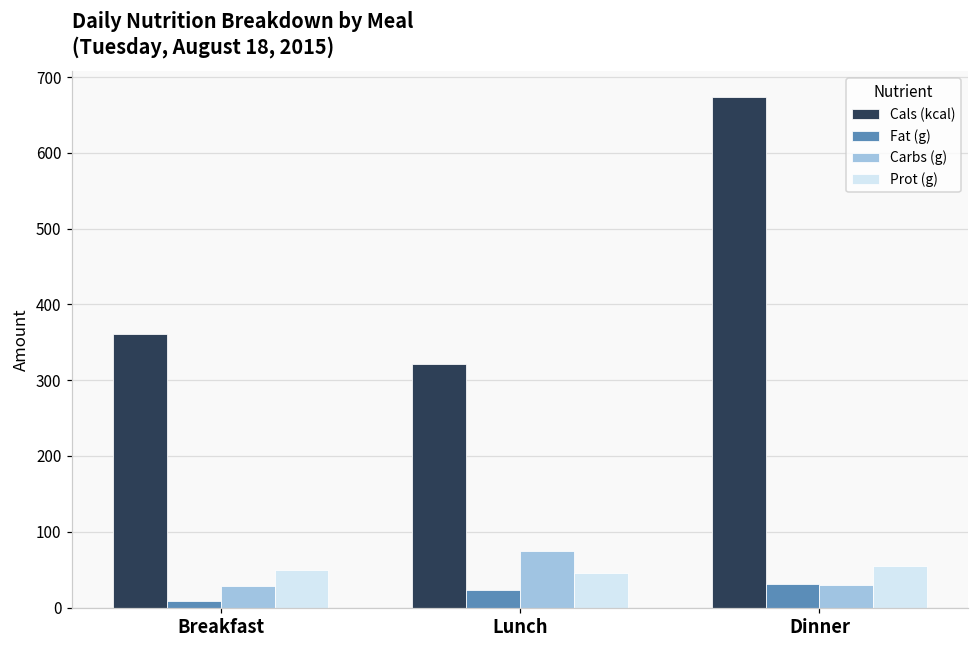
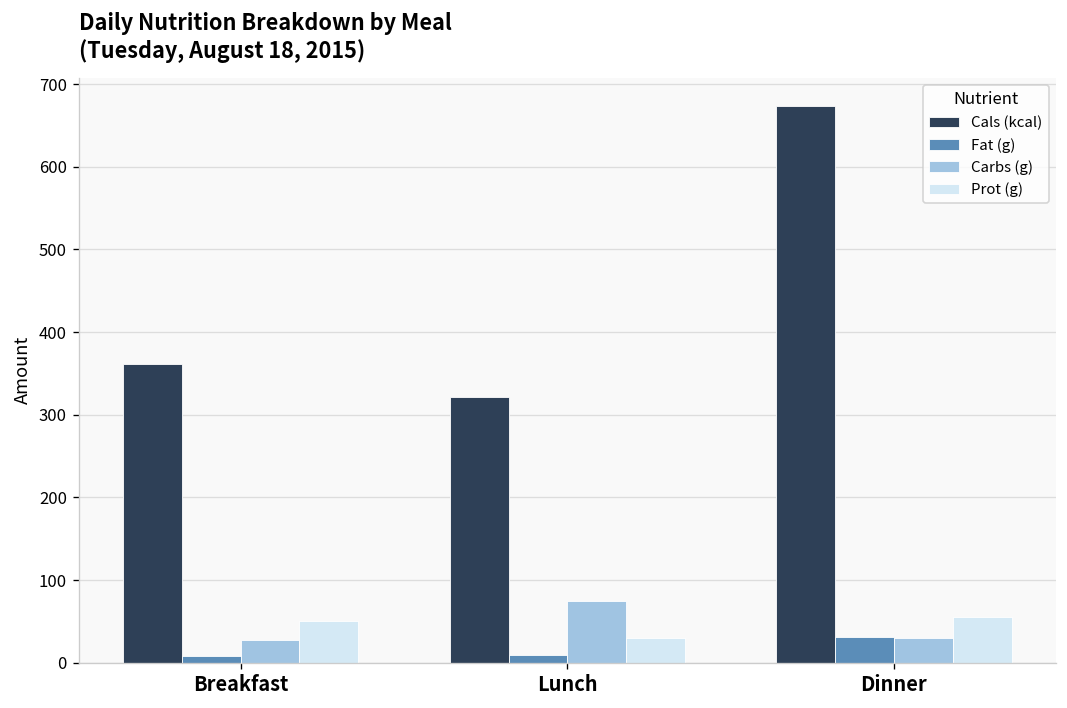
  {
    "Cals (kcal)": {
      "Breakfast": 360,
      "Lunch": 320,
      "Dinner": 670
    },
    "Fat (g)": {
      "Breakfast": 10,
-     "Lunch": 20,
+     "Lunch": 10,
      "Dinner": 30
    },
    "Carbs (g)": {
      "Breakfast": 30,
      "Lunch": 70,
      "Dinner": 30
    },
    "Prot (g)": {
      "Breakfast": 50,
-     "Lunch": 50,
+     "Lunch": 30,
      "Dinner": 60
    }
  }
